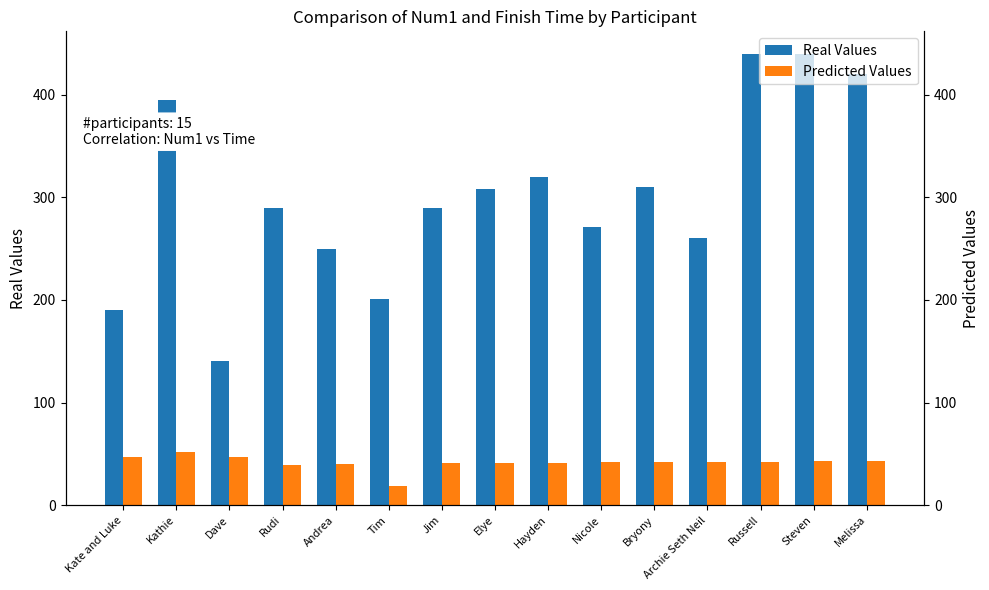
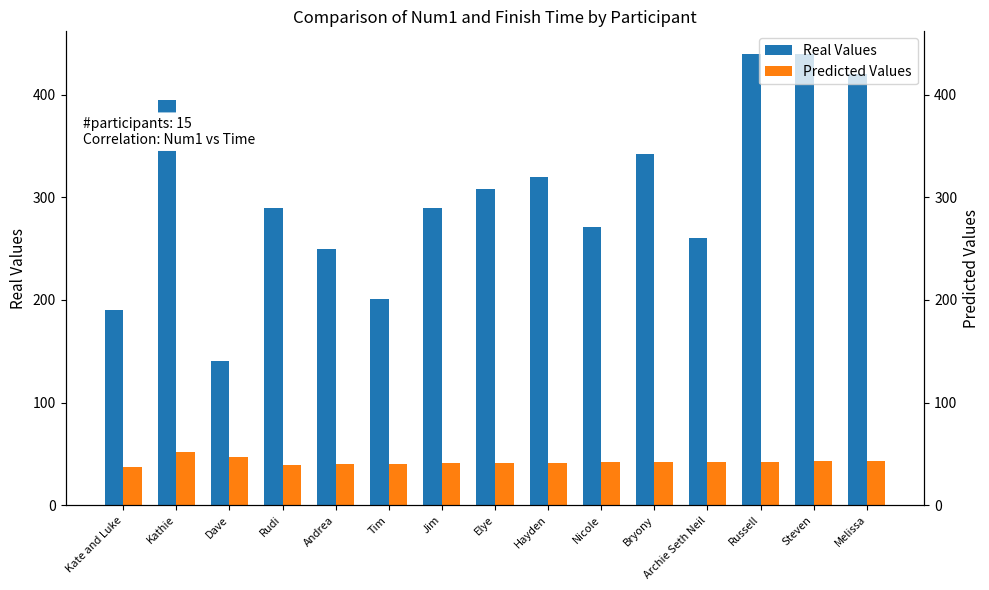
  {
    "Real Values": {
      "Kate and Luke": 190,
      "Dave": 140,
      "Rudi": 290,
      "Andrea": 250,
      "Tim": 201,
      "Jim": 290,
      "Elye": 308,
      "Hayden": 320,
      "Nicole": 271,
-     "Bryony": 310,
+     "Bryony": 342,
      "Archie Seth Neil": 260,
      "Russell": 440
    },
    "Predicted Values": {
-     "Kate and Luke": 47,
+     "Kate and Luke": 37,
      "Kathie": 52,
      "Dave": 47,
      "Rudi": 39,
      "Andrea": 40,
-     "Tim": 19,
+     "Tim": 40,
      "Jim": 41,
      "Elye": 41,
      "Hayden": 41,
      "Nicole": 42,
      "Bryony": 42,
      "Archie Seth Neil": 42,
      "Russell": 42,
      "Steven": 43,
      "Melissa": 43
    }
  }
